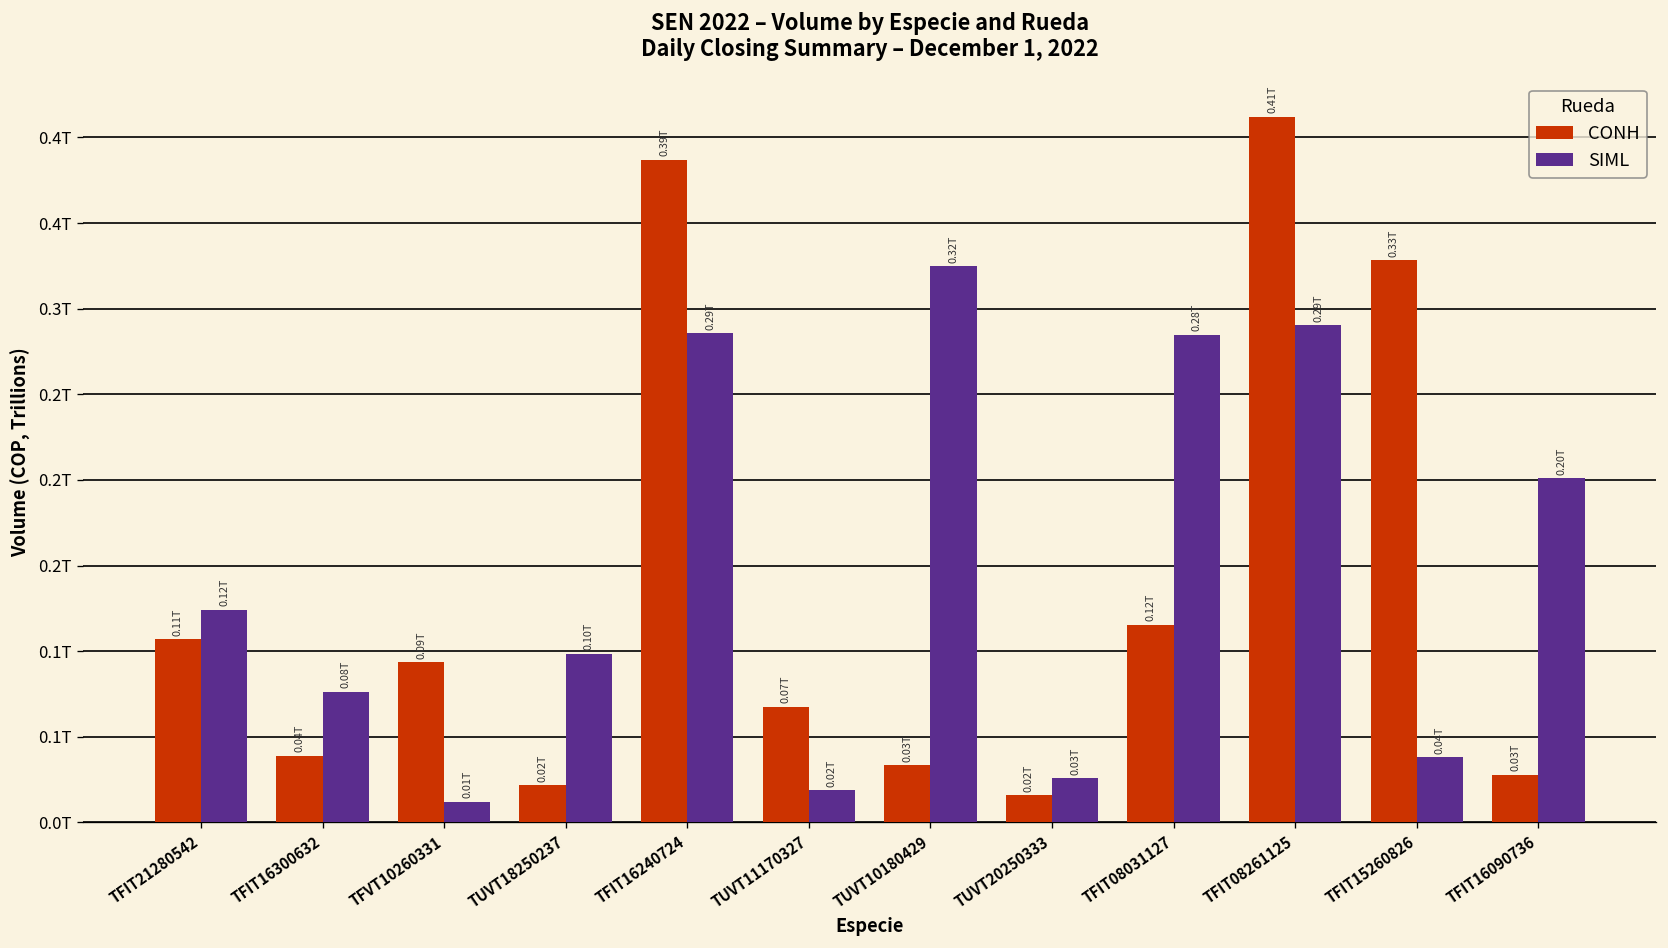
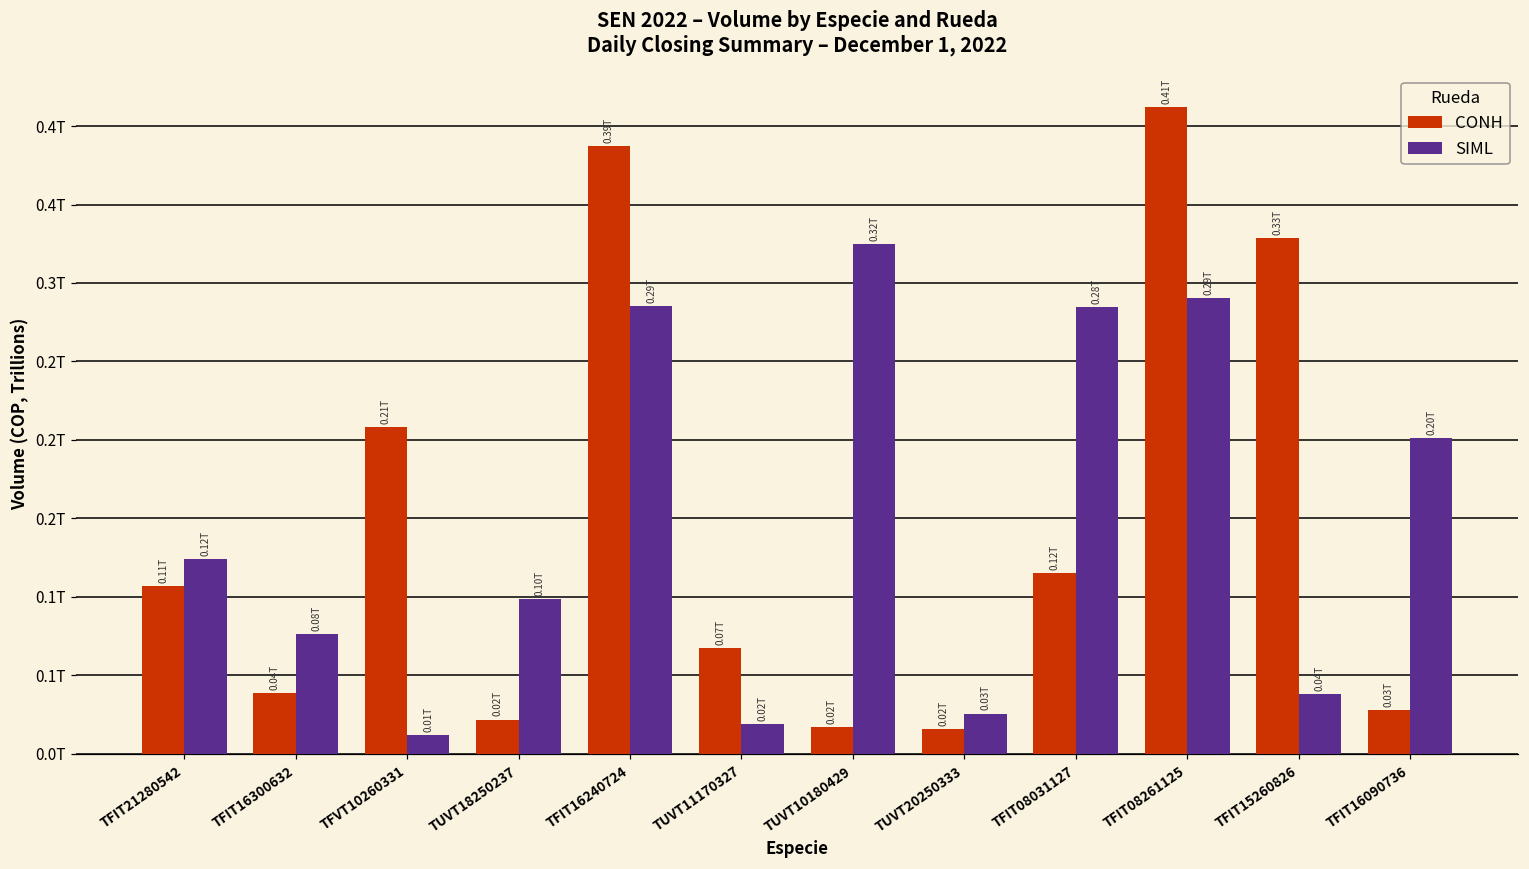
  {
    "CONH": {
      "TFIT21280542": "0.11T",
      "TFIT16300632": "0.04T",
-     "TFVT10260331": "0.09T",
+     "TFVT10260331": "0.21T",
      "TUVT18250237": "0.02T",
      "TFIT16240724": "0.39T",
      "TUVT11170327": "0.07T",
-     "TUVT10180429": "0.03T",
+     "TUVT10180429": "0.02T",
      "TUVT20250333": "0.02T",
      "TFIT08031127": "0.12T",
      "TFIT08261125": "0.41T",
      "TFIT15260826": "0.33T",
      "TFIT16090736": "0.03T"
    },
    "SIML": {
      "TFIT21280542": "0.12T",
      "TFIT16300632": "0.08T",
      "TFVT10260331": "0.01T",
      "TUVT18250237": "0.10T",
      "TFIT16240724": "0.29T",
      "TUVT11170327": "0.02T",
      "TUVT10180429": "0.32T",
      "TUVT20250333": "0.03T",
      "TFIT08031127": "0.28T",
      "TFIT08261125": "0.29T",
      "TFIT15260826": "0.04T",
      "TFIT16090736": "0.20T"
    }
  }
